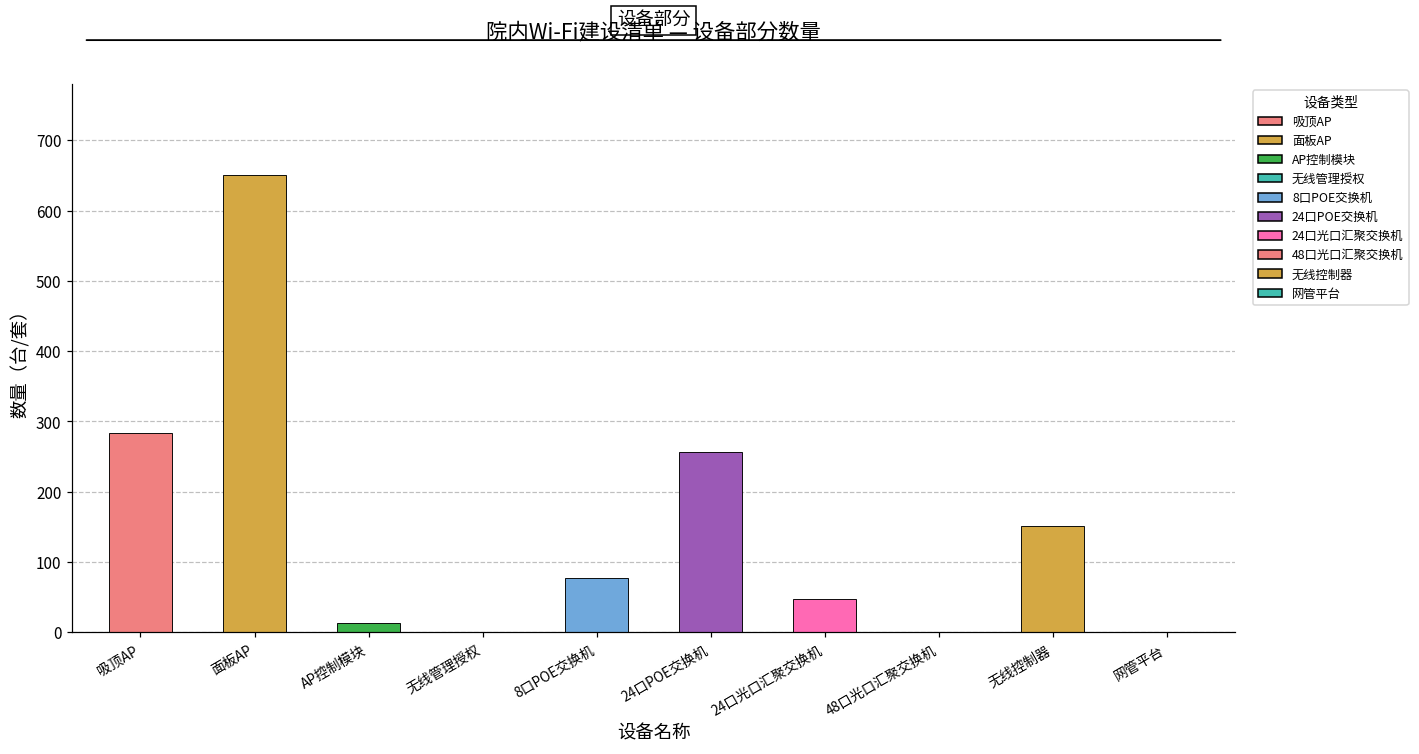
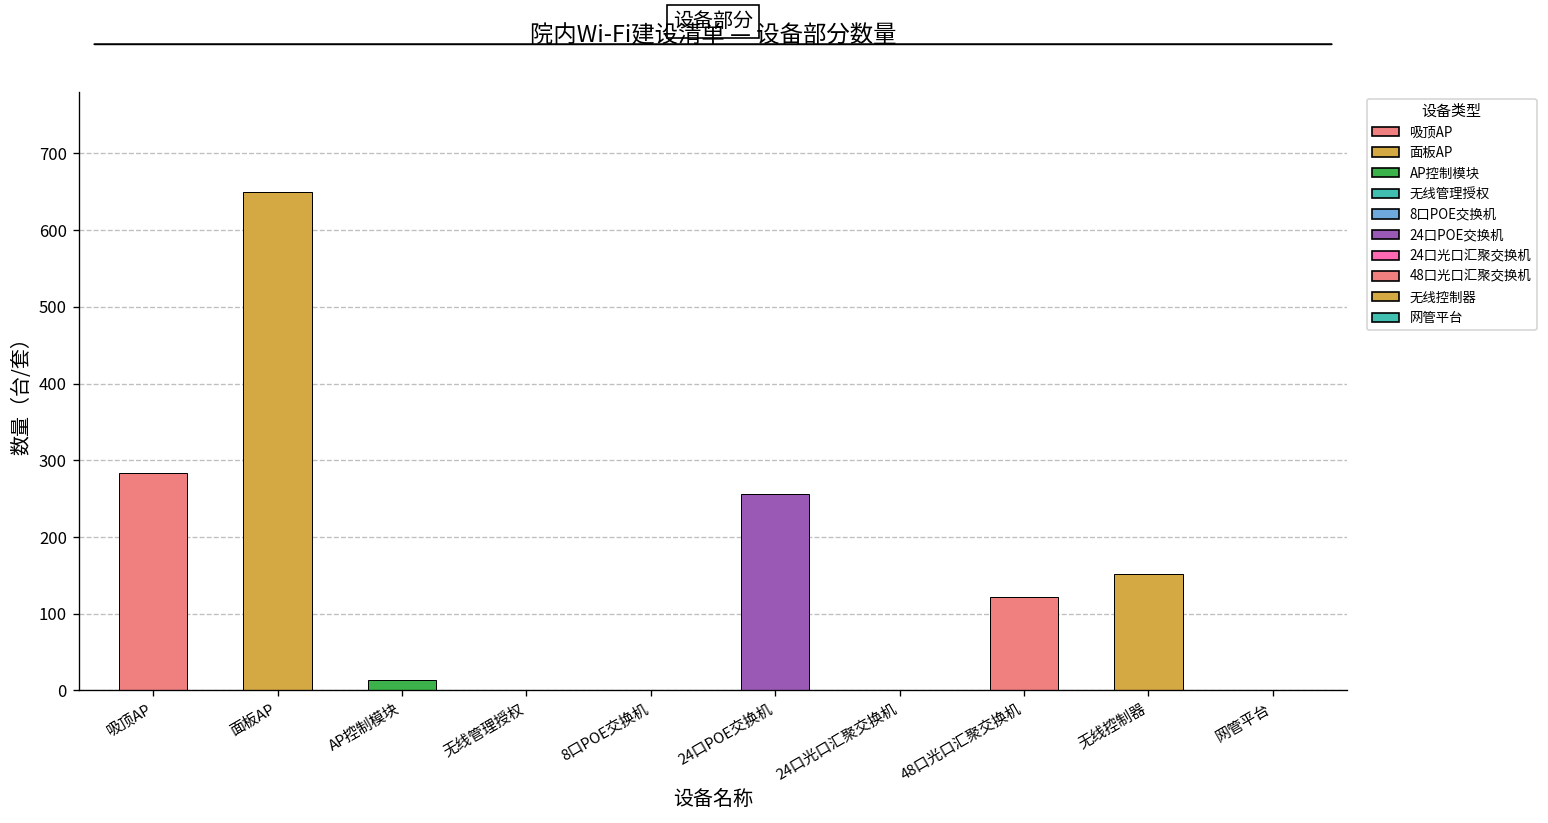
  {
    "吸顶AP": 280,
    "面板AP": 650,
    "AP控制模块": 10,
-   "8口POE交换机": 80,
+   "8口POE交换机": 0,
    "24口POE交换机": 260,
-   "24口光口汇聚交换机": 50,
-   "48口光口汇聚交换机": 0,
+   "24口光口汇聚交换机": 0,
+   "48口光口汇聚交换机": 120,
    "无线控制器": 150
  }
